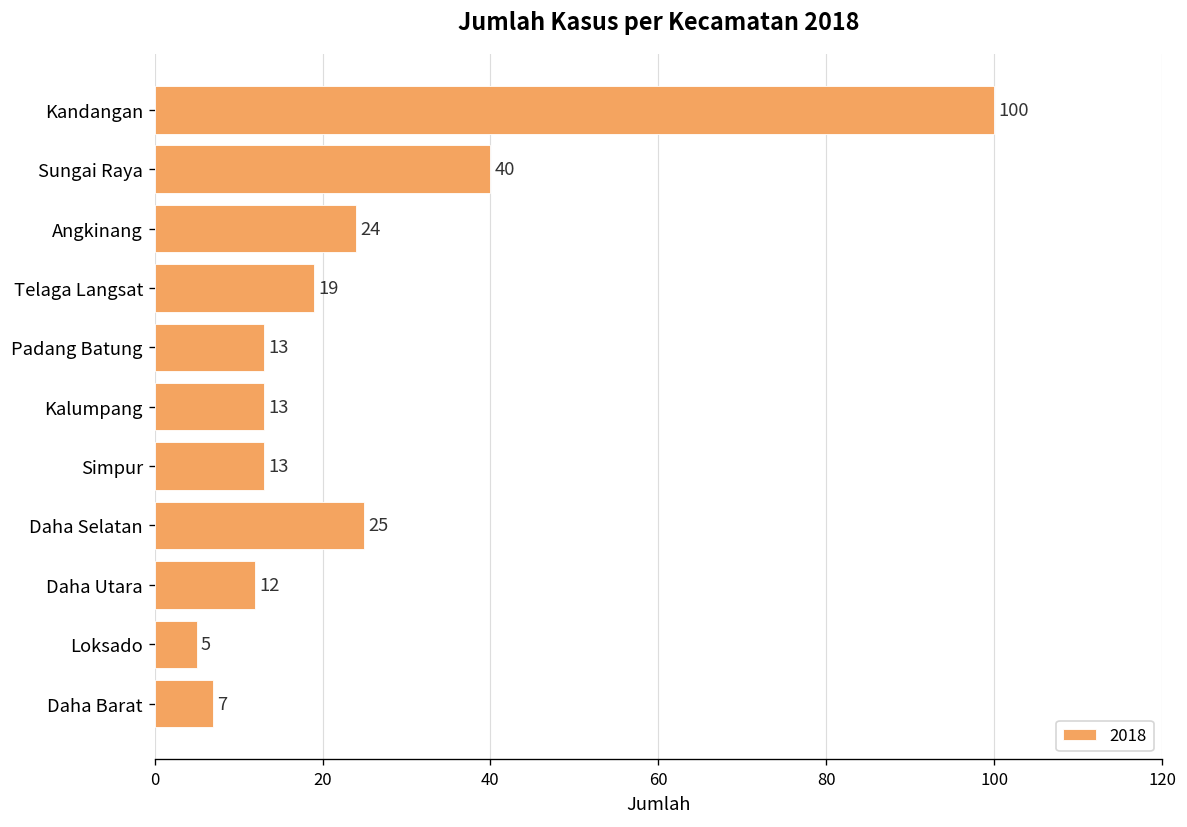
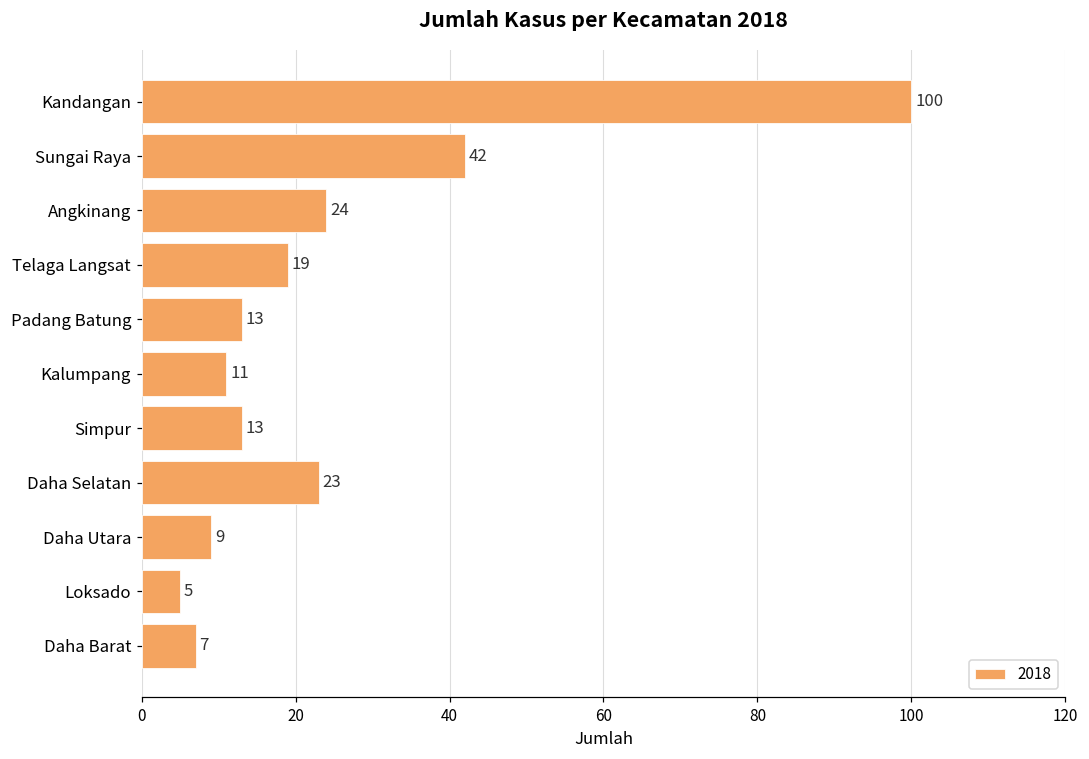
  {
    "Kandangan": 100,
-   "Sungai Raya": 40,
+   "Sungai Raya": 42,
    "Angkinang": 24,
    "Telaga Langsat": 19,
    "Padang Batung": 13,
-   "Kalumpang": 13,
+   "Kalumpang": 11,
    "Simpur": 13,
-   "Daha Selatan": 25,
-   "Daha Utara": 12,
+   "Daha Selatan": 23,
+   "Daha Utara": 9,
    "Loksado": 5,
    "Daha Barat": 7
  }
